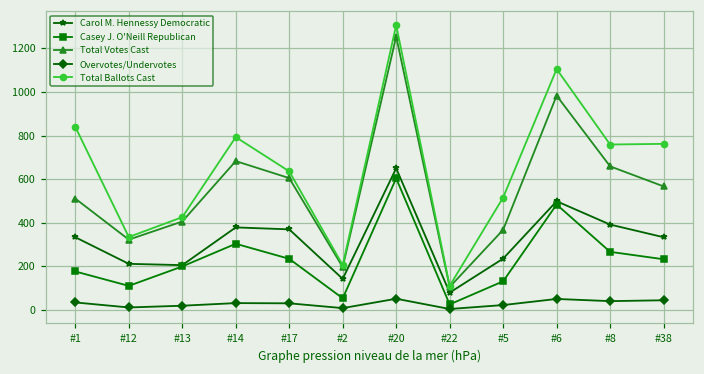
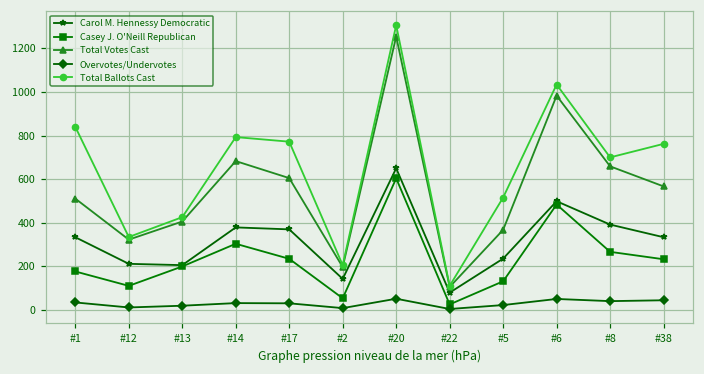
  {
    "Total Ballots Cast": {
      "#1": 840,
      "#13": 430,
      "#14": 790,
-     "#17": 640,
+     "#17": 770,
      "#20": 1310,
      "#5": 520,
-     "#6": 1110,
-     "#8": 760,
+     "#6": 1030,
+     "#8": 700,
      "#38": 760
    }
  }
